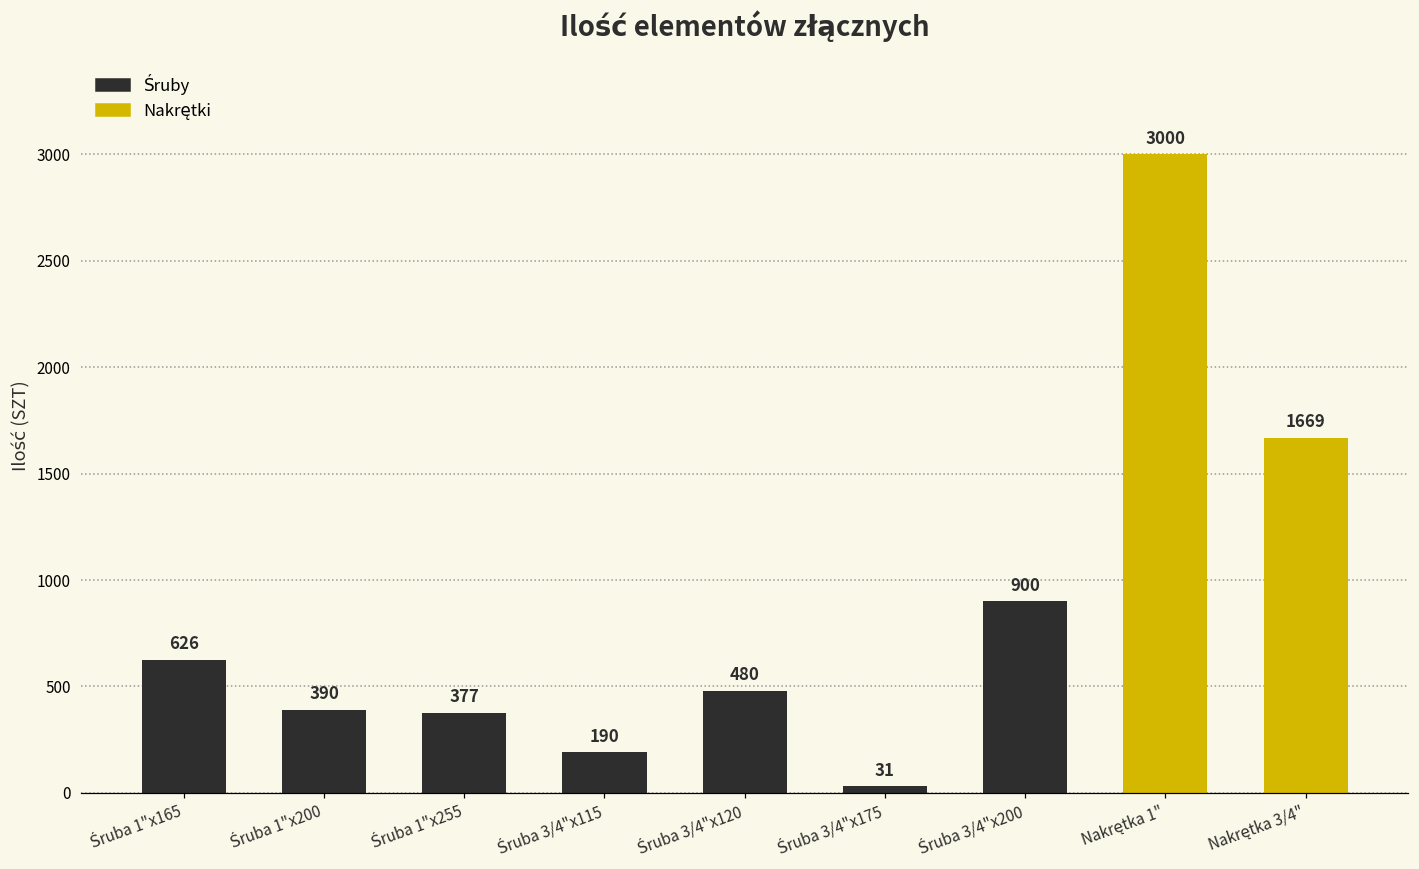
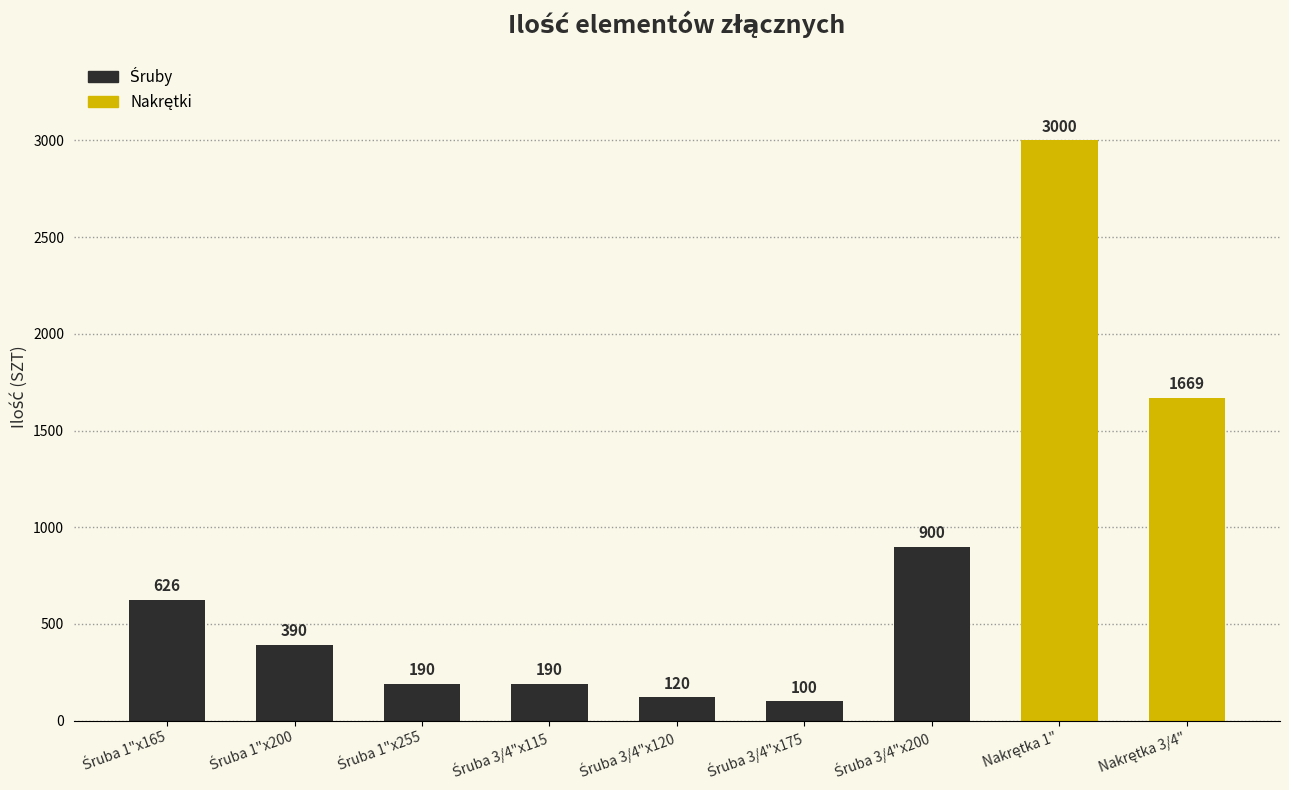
  {
    "Śruba 1\"x165": 626,
    "Śruba 1\"x200": 390,
-   "Śruba 1\"x255": 377,
+   "Śruba 1\"x255": 190,
    "Śruba 3/4\"x115": 190,
-   "Śruba 3/4\"x120": 480,
-   "Śruba 3/4\"x175": 31,
+   "Śruba 3/4\"x120": 120,
+   "Śruba 3/4\"x175": 100,
    "Śruba 3/4\"x200": 900,
    "Nakrętka 1\"": 3000,
    "Nakrętka 3/4\"": 1669
  }
